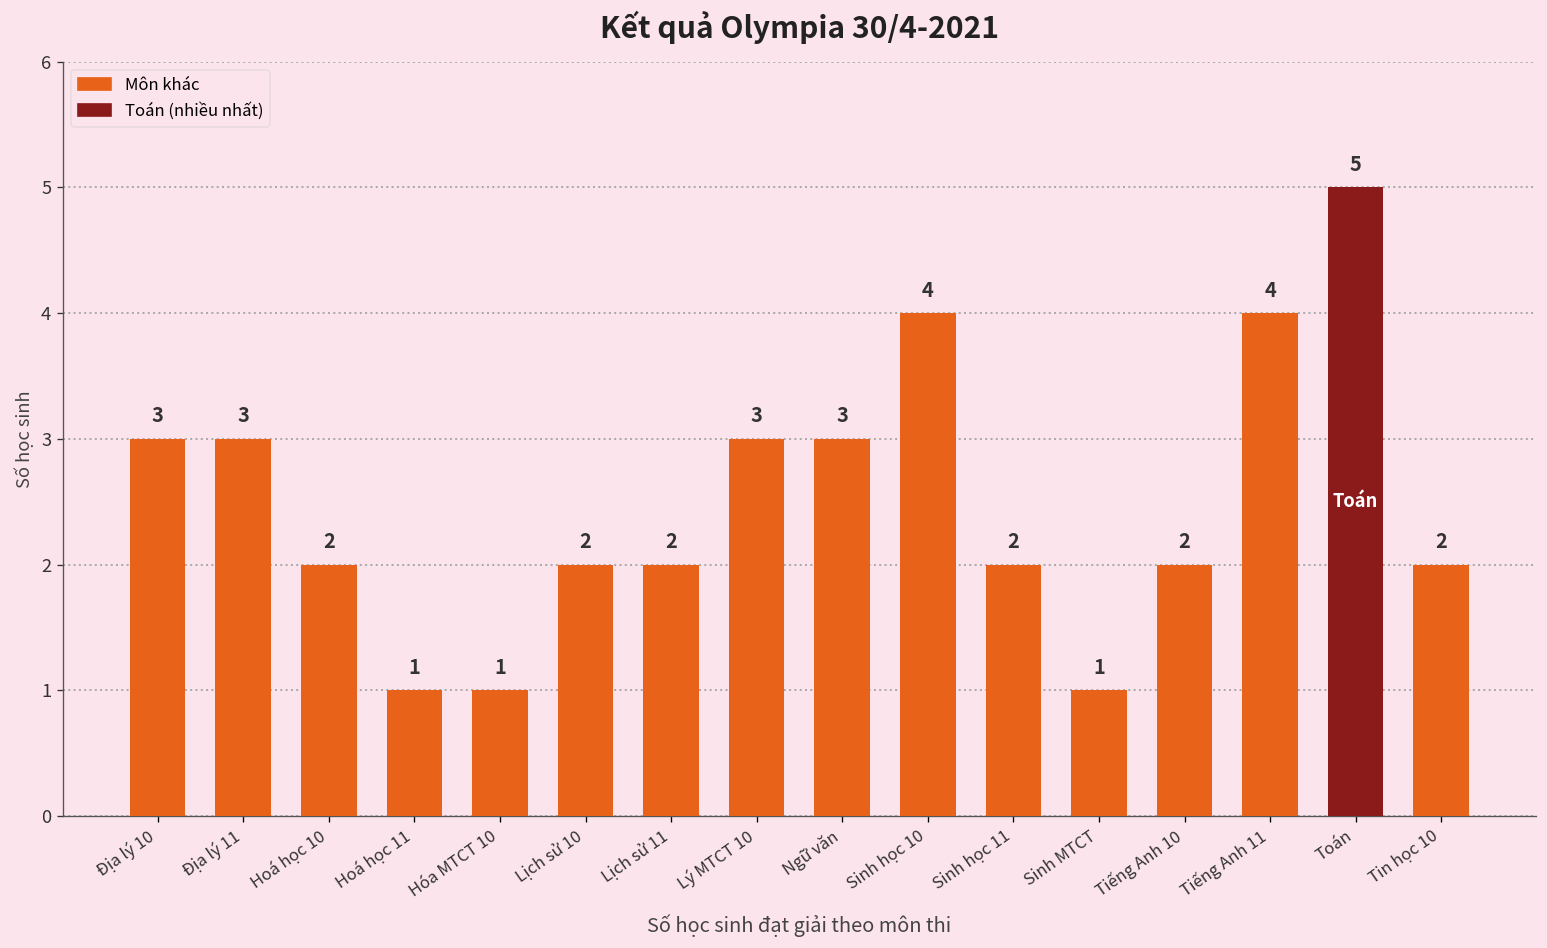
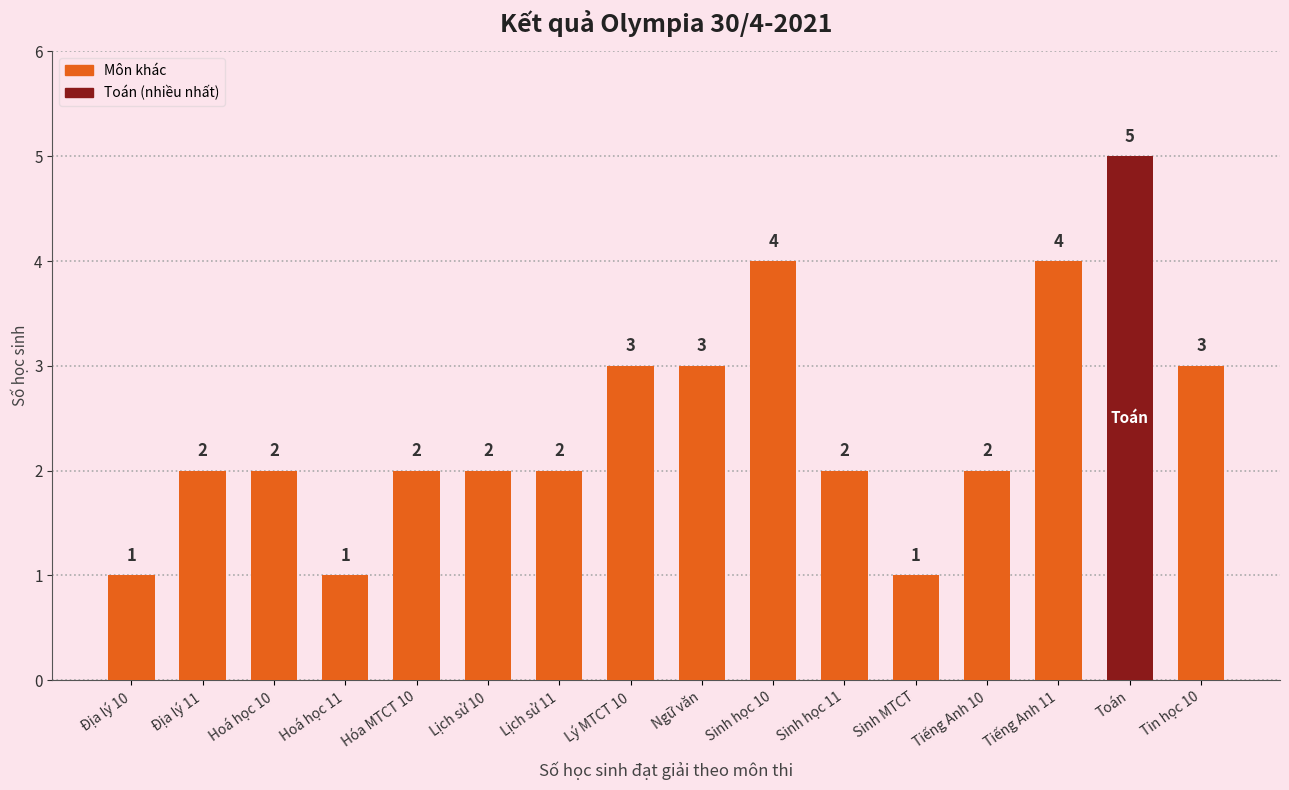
  {
-   "Địa lý 10": 3,
-   "Địa lý 11": 3,
+   "Địa lý 10": 1,
+   "Địa lý 11": 2,
    "Hoá học 10": 2,
    "Hoá học 11": 1,
-   "Hóa MTCT 10": 1,
+   "Hóa MTCT 10": 2,
    "Lịch sử 10": 2,
    "Lịch sử 11": 2,
    "Lý MTCT 10": 3,
    "Ngữ văn": 3,
    "Sinh học 10": 4,
    "Sinh học 11": 2,
    "Sinh MTCT": 1,
    "Tiếng Anh 10": 2,
    "Tiếng Anh 11": 4,
    "Toán": 5,
-   "Tin học 10": 2
+   "Tin học 10": 3
  }
